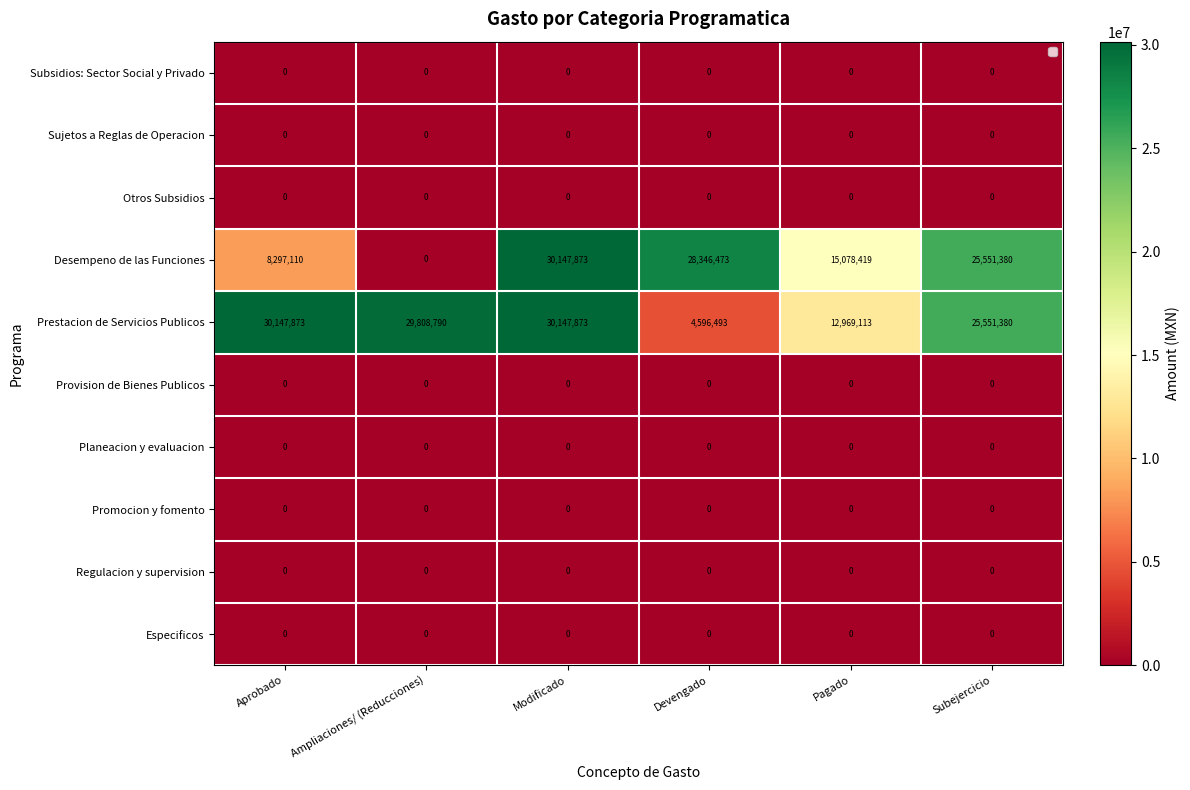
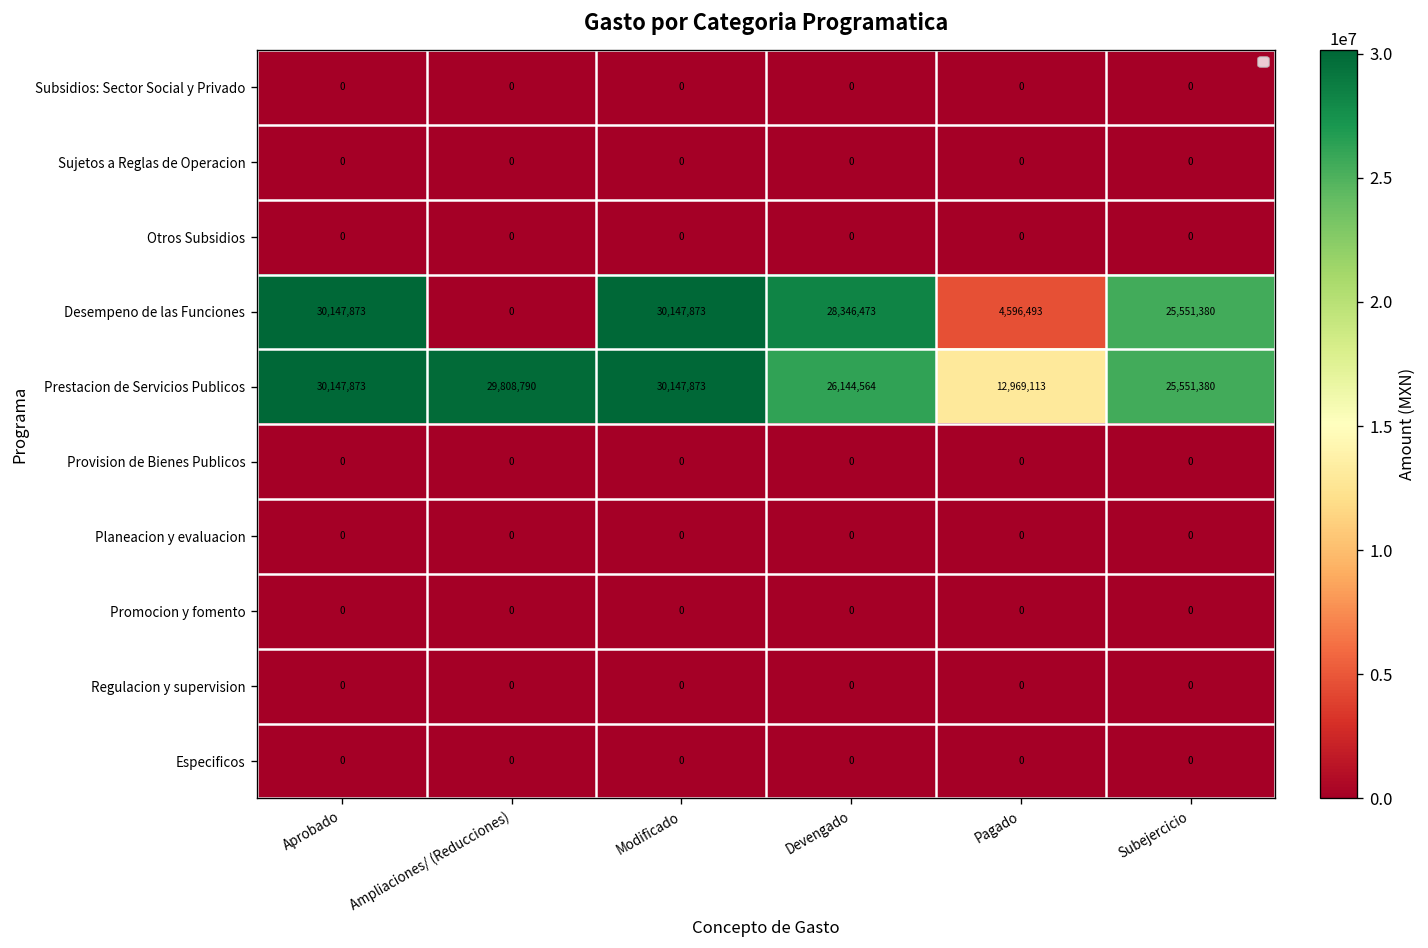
  {
    "Subsidios: Sector Social y Privado": {
      "Aprobado": "0",
      "Ampliaciones/ (Reducciones)": "0",
      "Modificado": "0",
      "Devengado": "0",
      "Pagado": "0",
      "Subejercicio": "0"
    },
    "Sujetos a Reglas de Operacion": {
      "Aprobado": "0",
      "Ampliaciones/ (Reducciones)": "0",
      "Modificado": "0",
      "Devengado": "0",
      "Pagado": "0",
      "Subejercicio": "0"
    },
    "Otros Subsidios": {
      "Aprobado": "0",
      "Ampliaciones/ (Reducciones)": "0",
      "Modificado": "0",
      "Devengado": "0",
      "Pagado": "0",
      "Subejercicio": "0"
    },
    "Desempeno de las Funciones": {
-     "Aprobado": "8,297,110",
+     "Aprobado": "30,147,873",
      "Ampliaciones/ (Reducciones)": "0",
      "Modificado": "30,147,873",
      "Devengado": "28,346,473",
-     "Pagado": "15,078,419",
+     "Pagado": "4,596,493",
      "Subejercicio": "25,551,380"
    },
    "Prestacion de Servicios Publicos": {
      "Aprobado": "30,147,873",
      "Ampliaciones/ (Reducciones)": "29,808,790",
      "Modificado": "30,147,873",
-     "Devengado": "4,596,493",
+     "Devengado": "26,144,564",
      "Pagado": "12,969,113",
      "Subejercicio": "25,551,380"
    },
    "Provision de Bienes Publicos": {
      "Aprobado": "0",
      "Ampliaciones/ (Reducciones)": "0",
      "Modificado": "0",
      "Devengado": "0",
      "Pagado": "0",
      "Subejercicio": "0"
    },
    "Planeacion y evaluacion": {
      "Aprobado": "0",
      "Ampliaciones/ (Reducciones)": "0",
      "Modificado": "0",
      "Devengado": "0",
      "Pagado": "0",
      "Subejercicio": "0"
    },
    "Promocion y fomento": {
      "Aprobado": "0",
      "Ampliaciones/ (Reducciones)": "0",
      "Modificado": "0",
      "Devengado": "0",
      "Pagado": "0",
      "Subejercicio": "0"
    },
    "Regulacion y supervision": {
      "Aprobado": "0",
      "Ampliaciones/ (Reducciones)": "0",
      "Modificado": "0",
      "Devengado": "0",
      "Pagado": "0",
      "Subejercicio": "0"
    },
    "Especificos": {
      "Aprobado": "0",
      "Ampliaciones/ (Reducciones)": "0",
      "Modificado": "0",
      "Devengado": "0",
      "Pagado": "0",
      "Subejercicio": "0"
    }
  }
